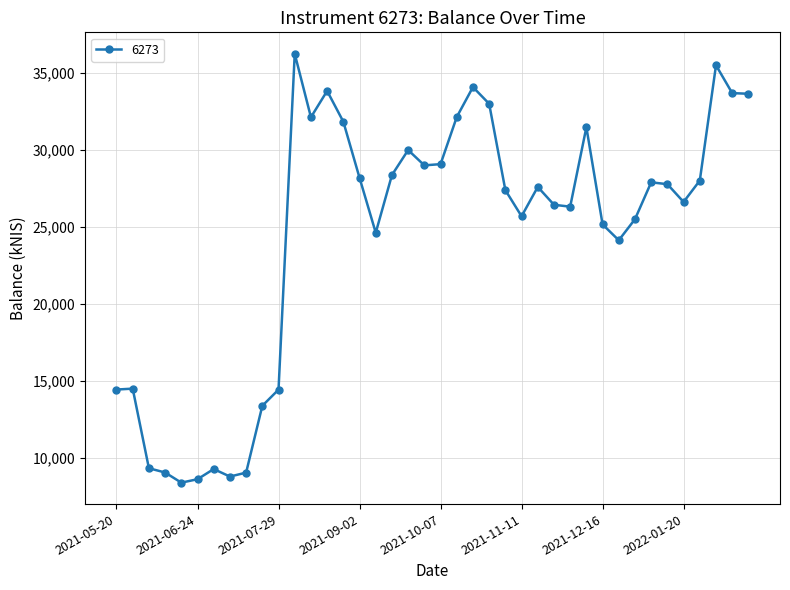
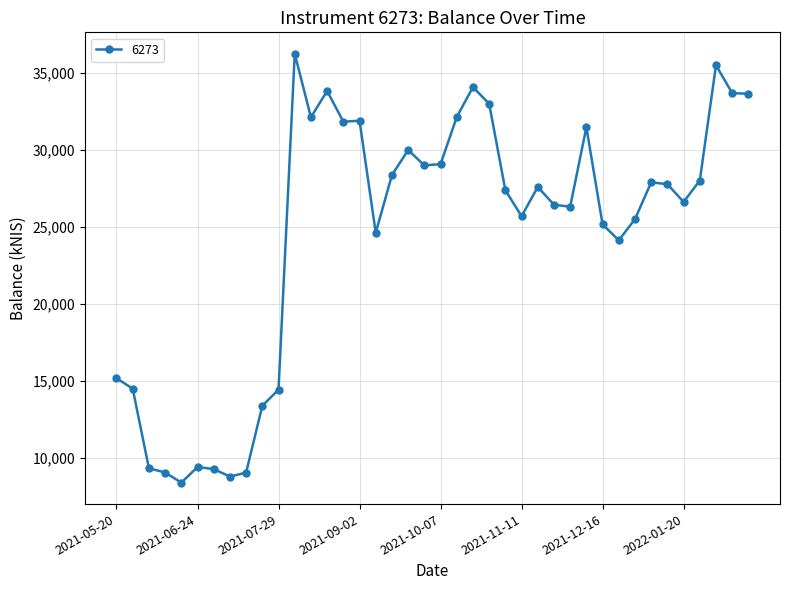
  {
-   "2021-05-20": "14,400",
-   "2021-06-24": "8,600",
+   "2021-05-20": "15,200",
+   "2021-06-24": "9,400",
    "2021-07-29": "14,400",
-   "2021-09-02": "28,200",
+   "2021-09-02": "31,900",
    "2021-10-07": "29,100",
    "2021-11-11": "25,700",
    "2021-12-16": "25,200",
    "2022-01-20": "26,600"
  }
